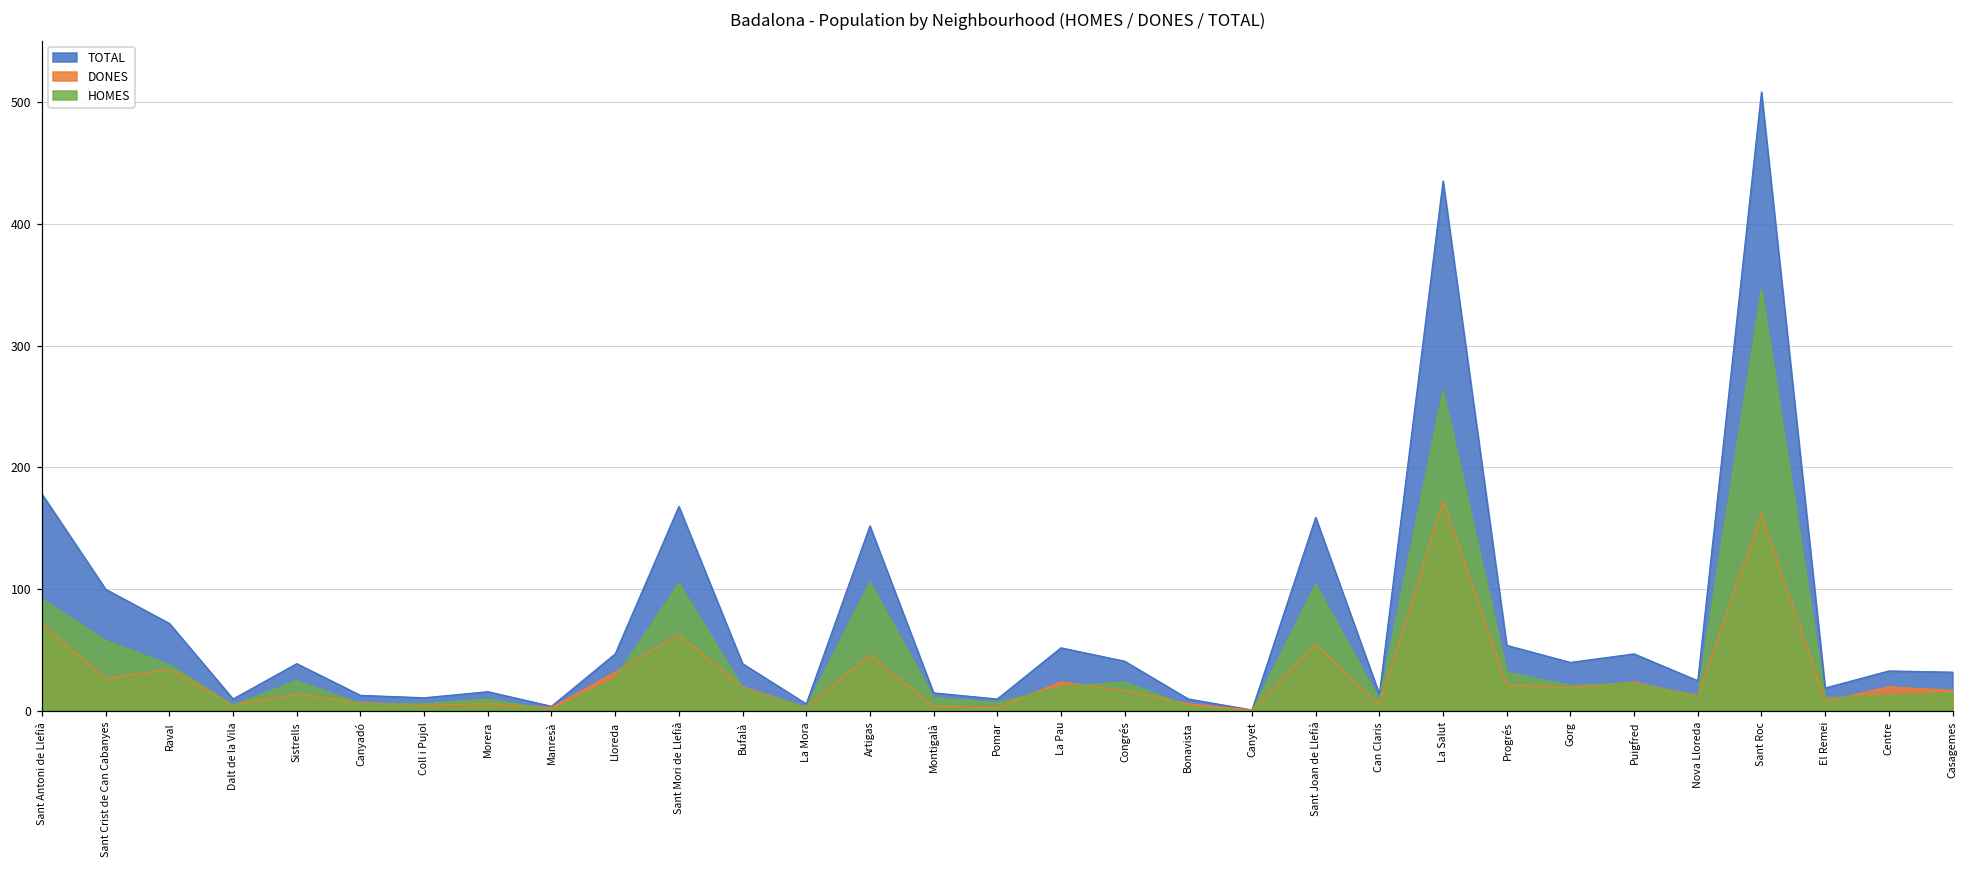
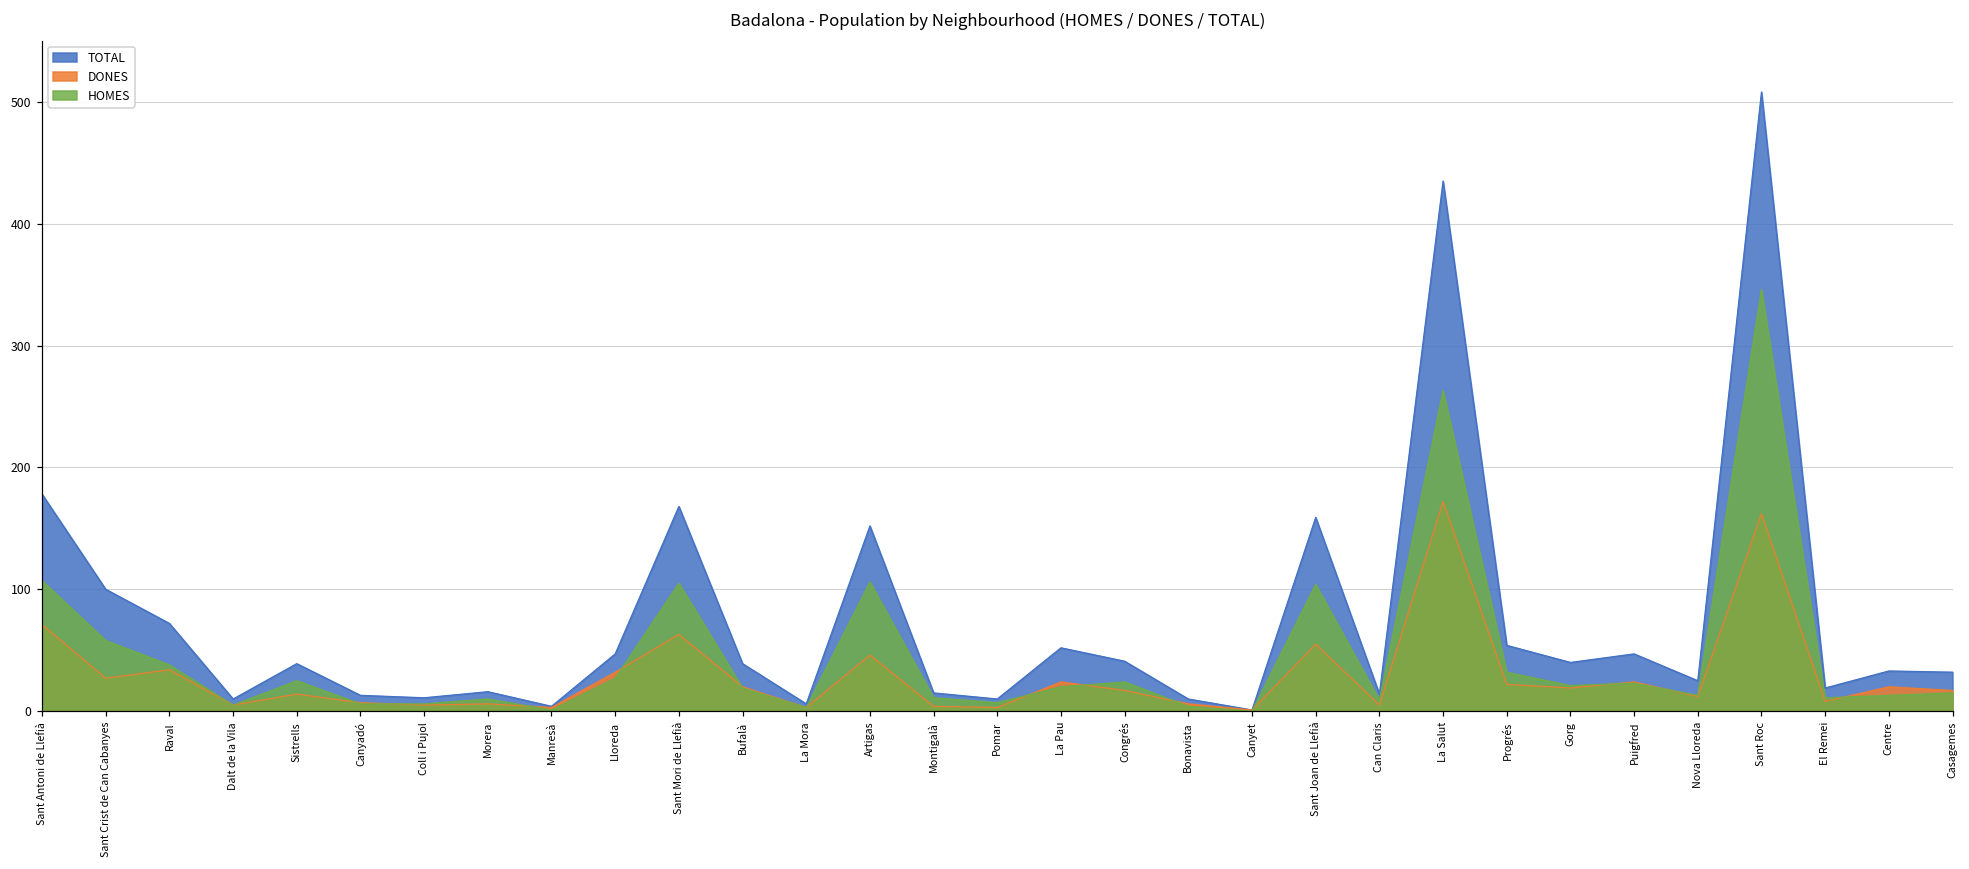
  {
    "TOTAL": {
      "Sant Antoni de Llefià": 178,
      "Sant Crist de Can Cabanyes": 100,
      "Raval": 72,
      "Dalt de la Vila": 10,
      "Sistrells": 39,
      "Canyadó": 13,
      "Coll i Pujol": 11,
      "Morera": 16,
      "Lloreda": 47,
      "Sant Mori de Llefià": 168,
      "Bufalà": 39,
      "La Mora": 6,
      "Artigas": 152,
      "Montigalà": 15,
      "Pomar": 10,
      "La Pau": 52,
      "Congrés": 41,
      "Bonavista": 10,
      "Sant Joan de Llefià": 159,
      "Can Claris": 14,
      "La Salut": 435,
      "Progrés": 54,
      "Gorg": 40,
      "Puigfred": 47,
      "Nova Lloreda": 25,
      "Sant Roc": 508,
      "El Remei": 19,
      "Centre": 33,
      "Casagemes": 32
    },
    "DONES": {
      "Sant Antoni de Llefià": 71,
      "Sant Crist de Can Cabanyes": 27,
      "Raval": 34,
      "Sistrells": 14,
      "Morera": 6,
      "Lloreda": 32,
      "Sant Mori de Llefià": 63,
      "Artigas": 46,
      "Montigalà": 4,
      "Pomar": 3,
      "La Pau": 24,
      "Congrés": 17,
      "Sant Joan de Llefià": 55,
      "Can Claris": 5,
      "La Salut": 172,
      "Progrés": 22,
      "Sant Roc": 162,
      "El Remei": 8,
      "Centre": 20
    },
    "HOMES": {
-     "Sant Antoni de Llefià": 92,
+     "Sant Antoni de Llefià": 107,
      "Sant Crist de Can Cabanyes": 58,
      "Raval": 38,
      "Sistrells": 25,
      "Morera": 10,
      "Lloreda": 27,
      "Sant Mori de Llefià": 105,
      "Artigas": 106,
      "Montigalà": 11,
      "Pomar": 7,
      "La Pau": 20,
      "Congrés": 24,
      "Sant Joan de Llefià": 104,
      "Can Claris": 9,
      "La Salut": 263,
      "Progrés": 32,
      "Sant Roc": 346,
      "El Remei": 11,
      "Centre": 13
    }
  }
